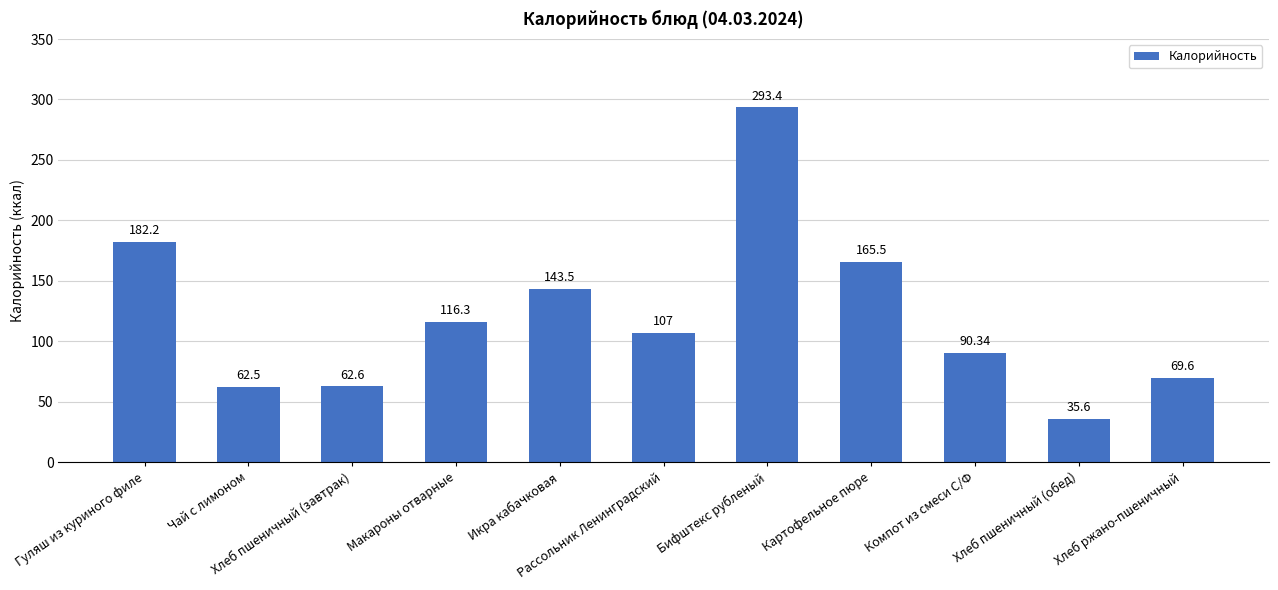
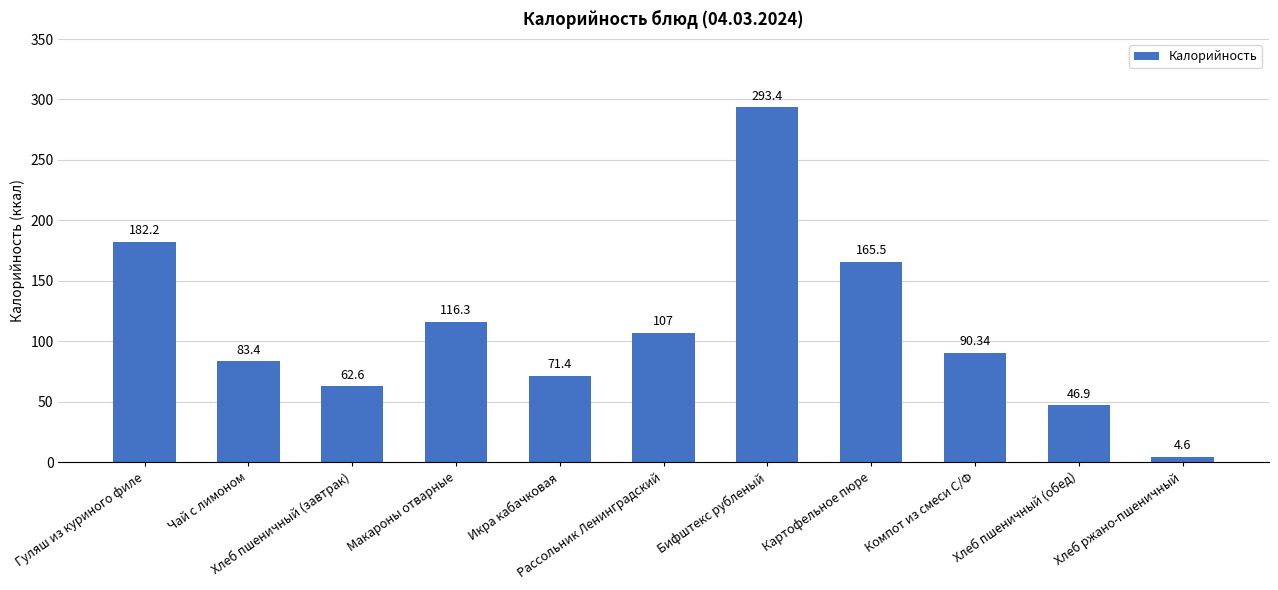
  {
    "Гуляш из куриного филе": 182.2,
-   "Чай с лимоном": 62.5,
+   "Чай с лимоном": 83.4,
    "Хлеб пшеничный (завтрак)": 62.6,
    "Макароны отварные": 116.3,
-   "Икра кабачковая": 143.5,
+   "Икра кабачковая": 71.4,
    "Рассольник Ленинградский": 107,
    "Бифштекс рубленый": 293.4,
    "Картофельное пюре": 165.5,
    "Компот из смеси С/Ф": 90.34,
-   "Хлеб пшеничный (обед)": 35.6,
-   "Хлеб ржано-пшеничный": 69.6
+   "Хлеб пшеничный (обед)": 46.9,
+   "Хлеб ржано-пшеничный": 4.6
  }
